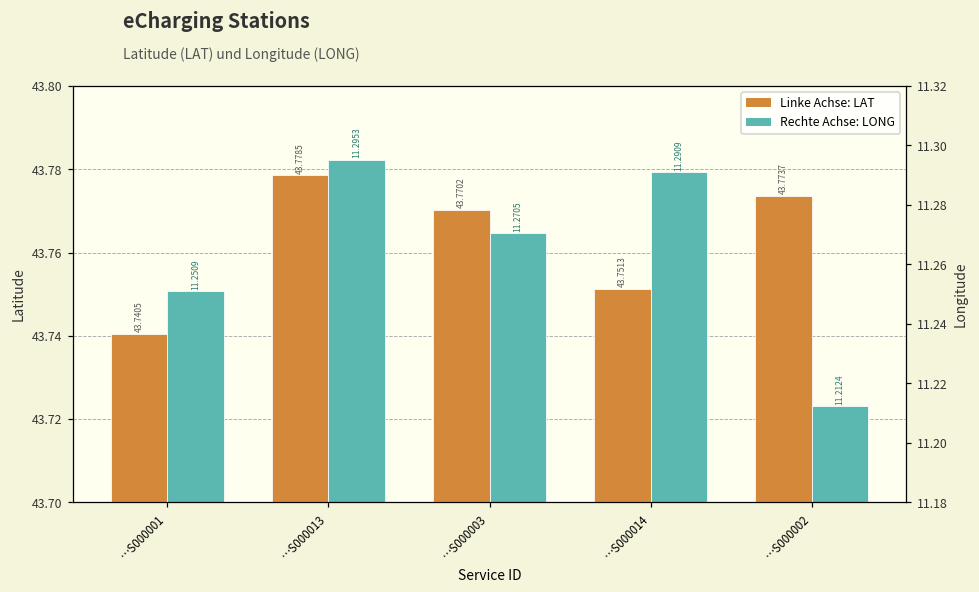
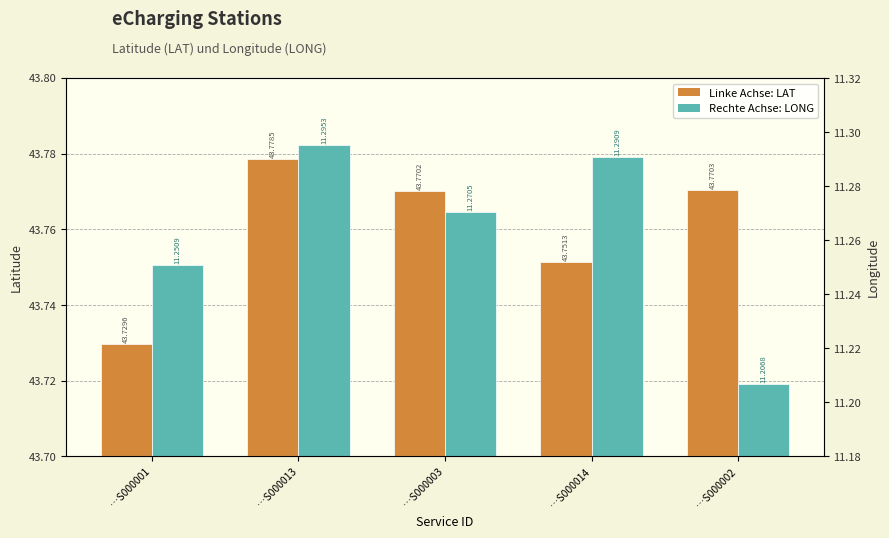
  {
    "Linke Achse: LAT": {
-     "…S000001": 43.7405,
+     "…S000001": 43.7296,
      "…S000013": 43.7785,
      "…S000003": 43.7702,
      "…S000014": 43.7513,
-     "…S000002": 43.7737
+     "…S000002": 43.7703
    },
    "Rechte Achse: LONG": {
      "…S000001": 11.2509,
      "…S000013": 11.2953,
      "…S000003": 11.2705,
      "…S000014": 11.2909,
-     "…S000002": 11.2124
+     "…S000002": 11.2068
    }
  }
